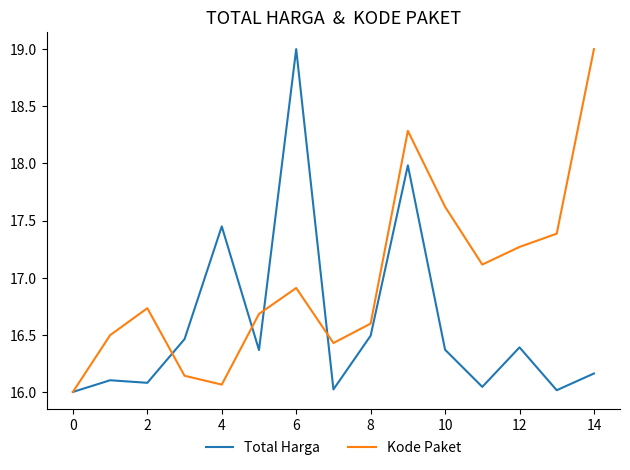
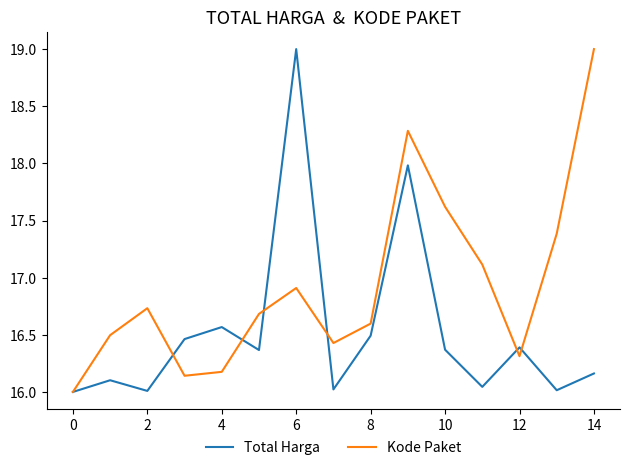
  {
    "Total Harga": {
-     "2": 16.08,
-     "4": 17.45,
+     "2": 16.01,
+     "4": 16.57,
      "6": 19.00,
      "8": 16.49,
      "10": 16.37,
      "12": 16.39,
      "14": 16.16
    },
    "Kode Paket": {
      "2": 16.73,
-     "4": 16.06,
+     "4": 16.18,
      "6": 16.91,
      "8": 16.60,
      "10": 17.62,
-     "12": 17.27,
+     "12": 16.31,
      "14": 19.00
    }
  }
